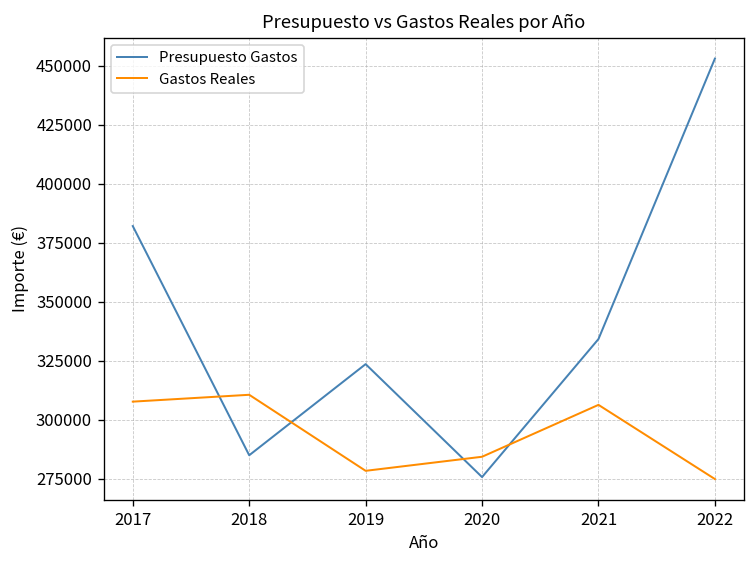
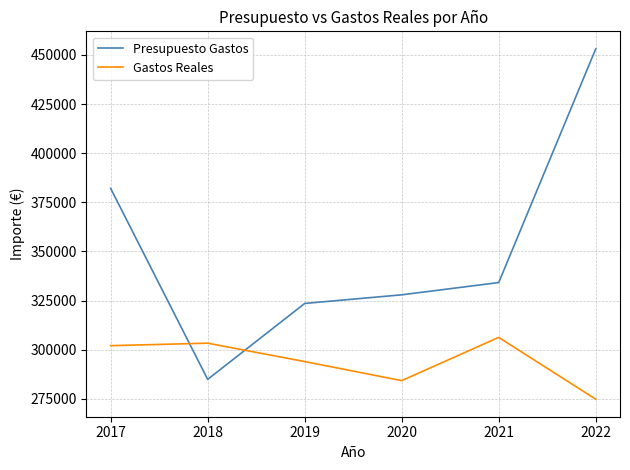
  {
    "Presupuesto Gastos": {
      "2017": 382000,
      "2018": 285000,
      "2019": 324000,
-     "2020": 276000,
+     "2020": 328000,
      "2021": 334000,
      "2022": 453000
    },
    "Gastos Reales": {
-     "2017": 308000,
-     "2018": 311000,
-     "2019": 278000,
+     "2017": 302000,
+     "2018": 303000,
+     "2019": 294000,
      "2020": 284000,
      "2021": 306000,
      "2022": 275000
    }
  }
